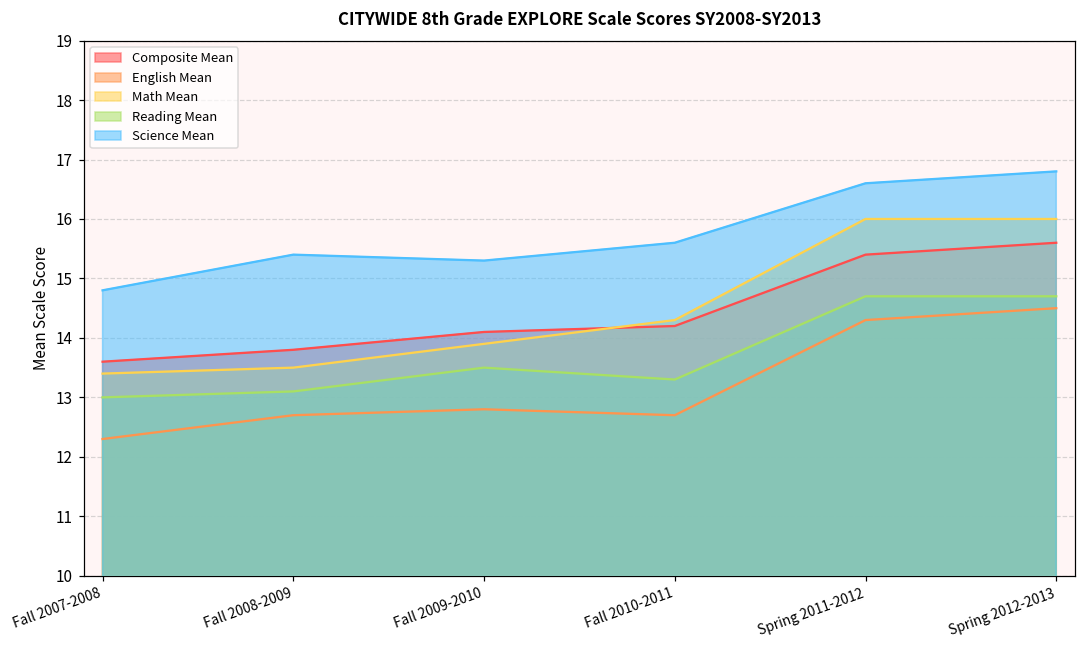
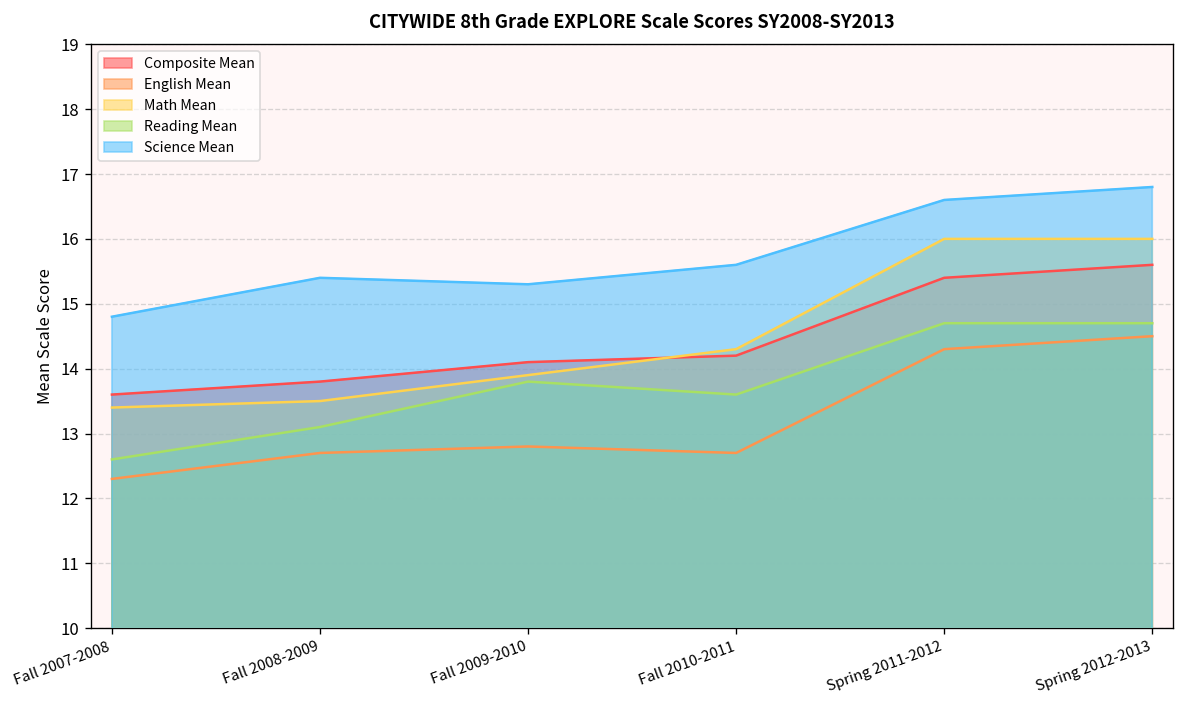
  {
    "Reading Mean": {
-     "Fall 2007-2008": 13.0,
+     "Fall 2007-2008": 12.6,
      "Fall 2008-2009": 13.1,
-     "Fall 2009-2010": 13.5,
-     "Fall 2010-2011": 13.3,
+     "Fall 2009-2010": 13.8,
+     "Fall 2010-2011": 13.6,
      "Spring 2011-2012": 14.7,
      "Spring 2012-2013": 14.7
    },
    "Science Mean": {
      "Fall 2007-2008": 14.8,
      "Fall 2008-2009": 15.4,
      "Fall 2009-2010": 15.3,
      "Fall 2010-2011": 15.6,
      "Spring 2011-2012": 16.6,
      "Spring 2012-2013": 16.8
    }
  }
